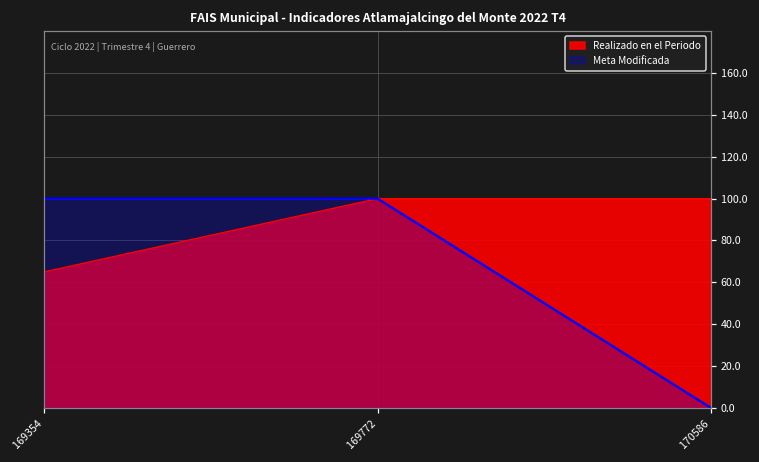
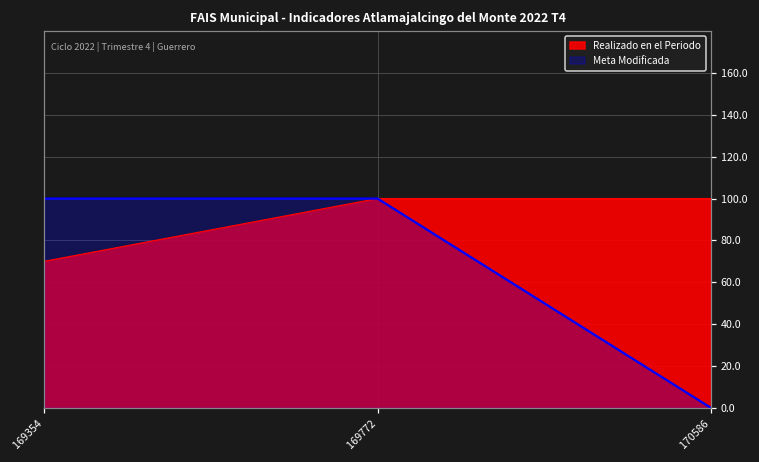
  {
    "Realizado en el Periodo": {
-     "169354": 65,
+     "169354": 70,
      "170586": 100
    },
    "Meta Modificada": {
      "169354": 100,
      "170586": 0
    }
  }
